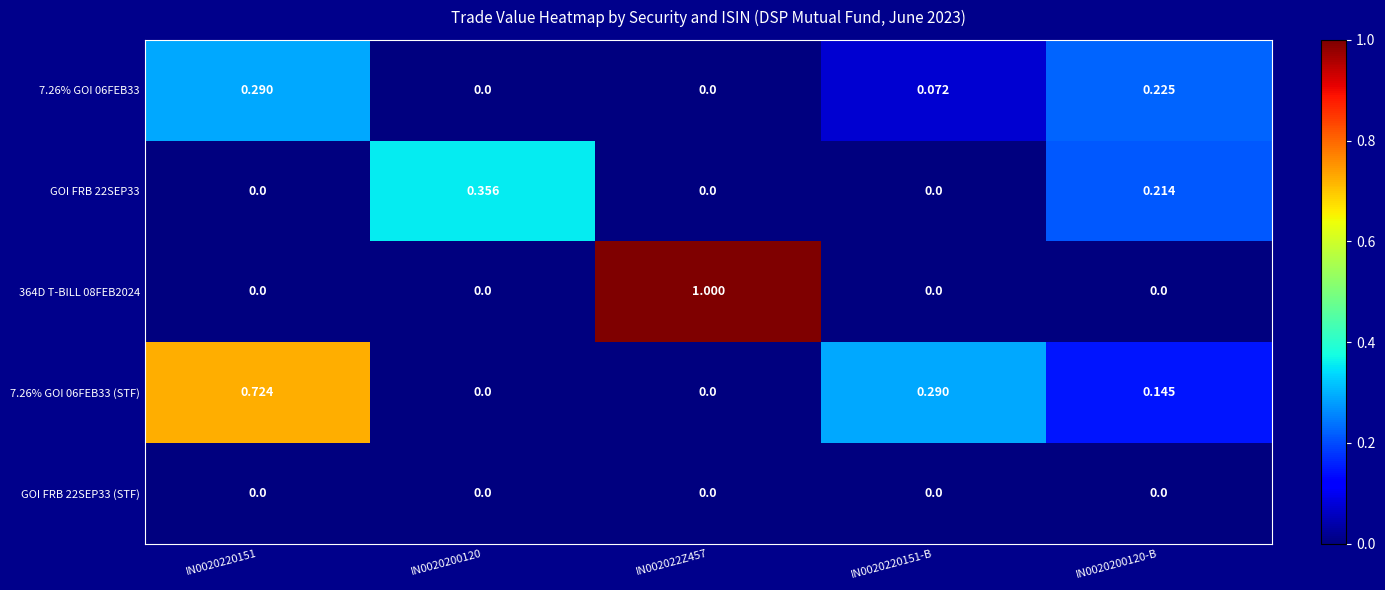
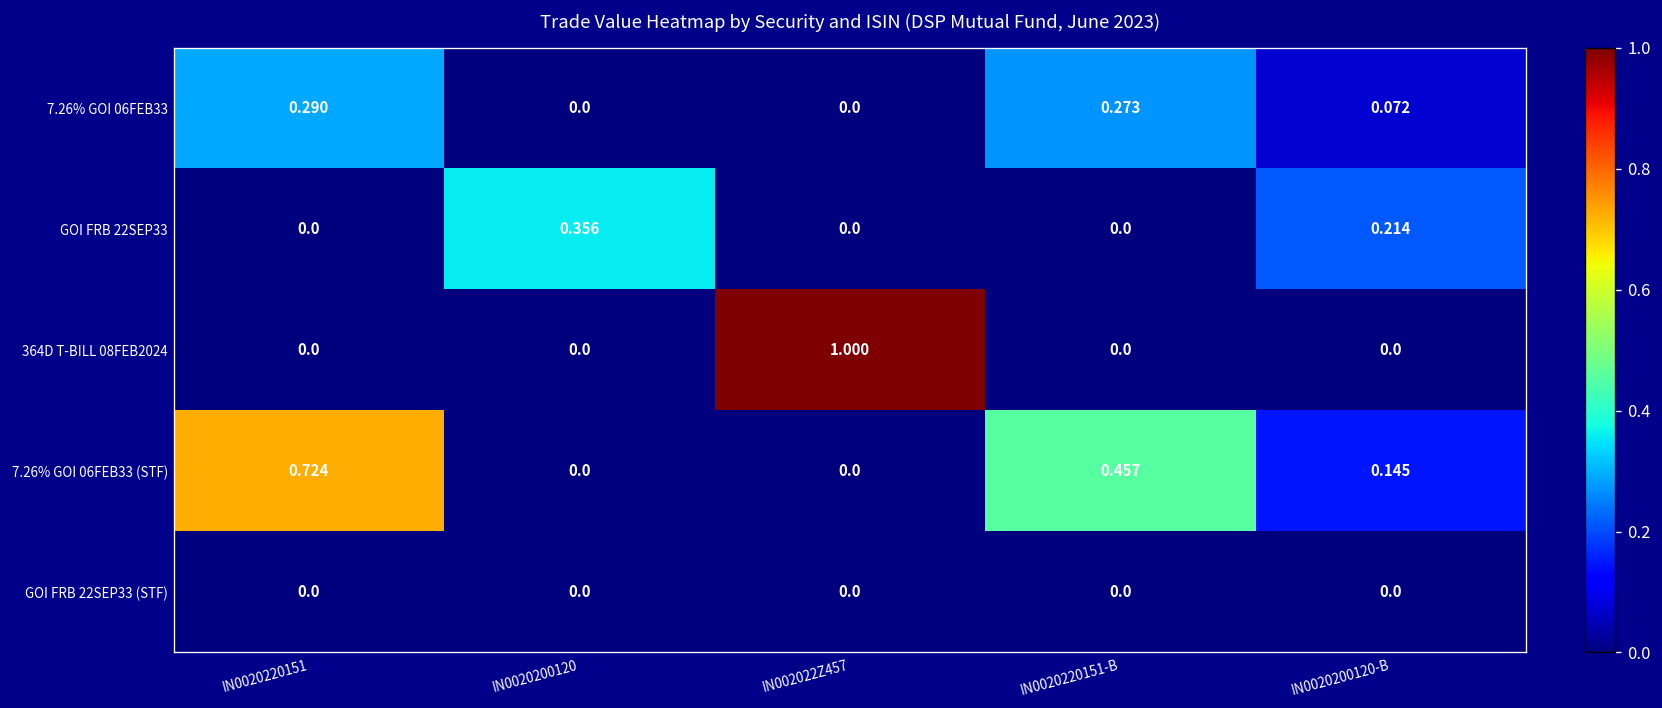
  {
    "7.26% GOI 06FEB33": {
      "IN0020220151": 0.290,
      "IN0020200120": 0.0,
      "IN002022Z457": 0.0,
-     "IN0020220151-B": 0.072,
-     "IN0020200120-B": 0.225
+     "IN0020220151-B": 0.273,
+     "IN0020200120-B": 0.072
    },
    "GOI FRB 22SEP33": {
      "IN0020220151": 0.0,
      "IN0020200120": 0.356,
      "IN002022Z457": 0.0,
      "IN0020220151-B": 0.0,
      "IN0020200120-B": 0.214
    },
    "364D T-BILL 08FEB2024": {
      "IN0020220151": 0.0,
      "IN0020200120": 0.0,
      "IN002022Z457": 1.000,
      "IN0020220151-B": 0.0,
      "IN0020200120-B": 0.0
    },
    "7.26% GOI 06FEB33 (STF)": {
      "IN0020220151": 0.724,
      "IN0020200120": 0.0,
      "IN002022Z457": 0.0,
-     "IN0020220151-B": 0.290,
+     "IN0020220151-B": 0.457,
      "IN0020200120-B": 0.145
    },
    "GOI FRB 22SEP33 (STF)": {
      "IN0020220151": 0.0,
      "IN0020200120": 0.0,
      "IN002022Z457": 0.0,
      "IN0020220151-B": 0.0,
      "IN0020200120-B": 0.0
    }
  }
